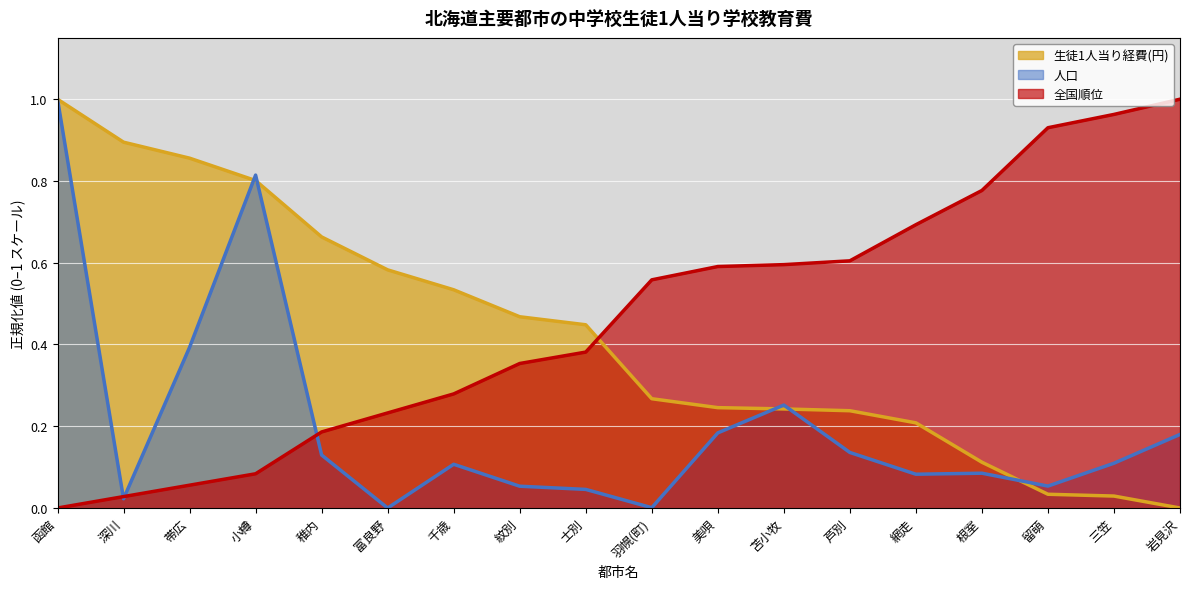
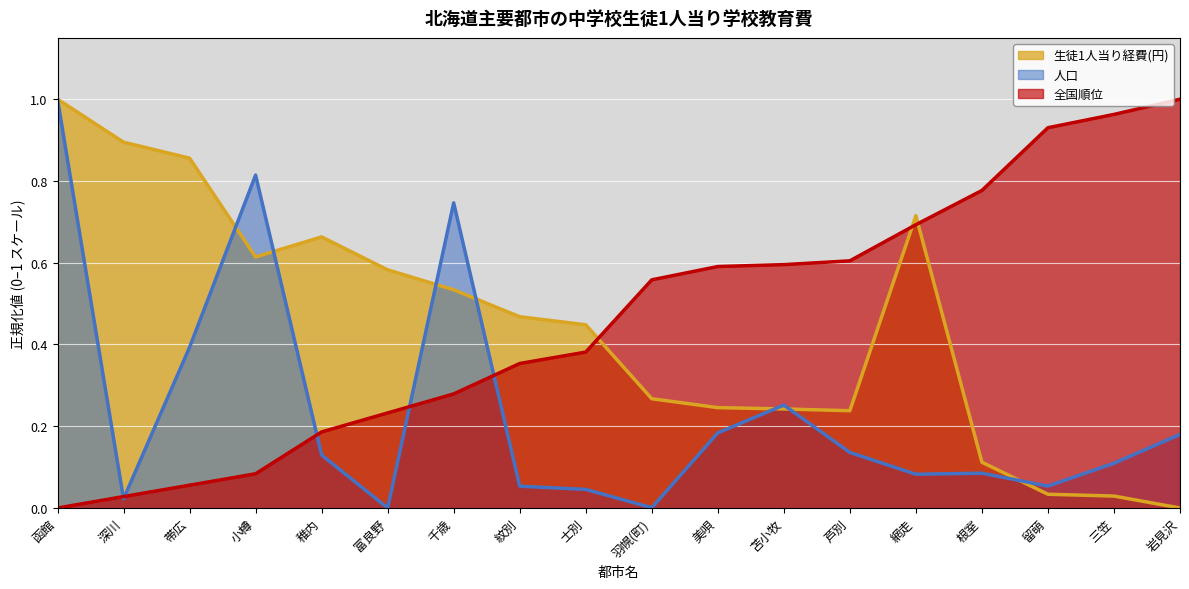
  {
    "生徒1人当り経費(円)": {
      "深川": 0.89,
      "帯広": 0.86,
-     "小樽": 0.80,
+     "小樽": 0.61,
      "稚内": 0.66,
      "富良野": 0.58,
      "千歳": 0.53,
      "紋別": 0.47,
      "士別": 0.45,
      "羽幌(町)": 0.27,
      "美唄": 0.25,
      "苫小牧": 0.24,
      "芦別": 0.24,
-     "網走": 0.21,
+     "網走": 0.71,
      "根室": 0.11,
      "留萌": 0.03,
      "三笠": 0.03,
      "岩見沢": 0.00
    },
    "人口": {
      "帯広": 0.39,
      "小樽": 0.81,
      "稚内": 0.13,
      "富良野": 0.00,
-     "千歳": 0.11,
+     "千歳": 0.75,
      "紋別": 0.05,
      "士別": 0.05,
      "羽幌(町)": 0.00,
      "美唄": 0.18,
      "苫小牧": 0.25,
      "芦別": 0.14,
      "網走": 0.08,
      "根室": 0.09,
      "留萌": 0.05,
      "三笠": 0.11,
      "岩見沢": 0.18
    },
    "全国順位": {
      "函館": 0.00,
      "帯広": 0.06,
      "小樽": 0.08,
      "稚内": 0.19,
      "富良野": 0.23,
      "千歳": 0.28,
      "紋別": 0.35,
      "士別": 0.38,
      "羽幌(町)": 0.56,
      "美唄": 0.59,
      "苫小牧": 0.60,
      "芦別": 0.60,
      "網走": 0.69,
      "根室": 0.78,
      "留萌": 0.93,
      "三笠": 0.96,
      "岩見沢": 1.00
    }
  }
